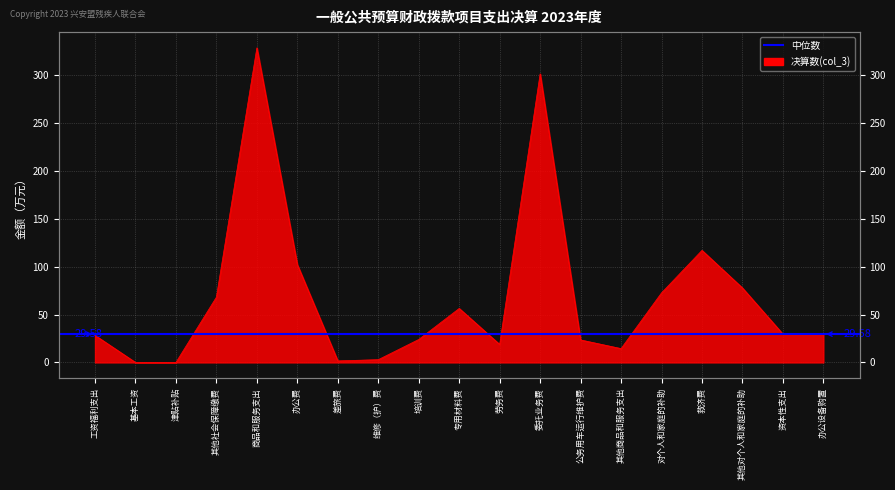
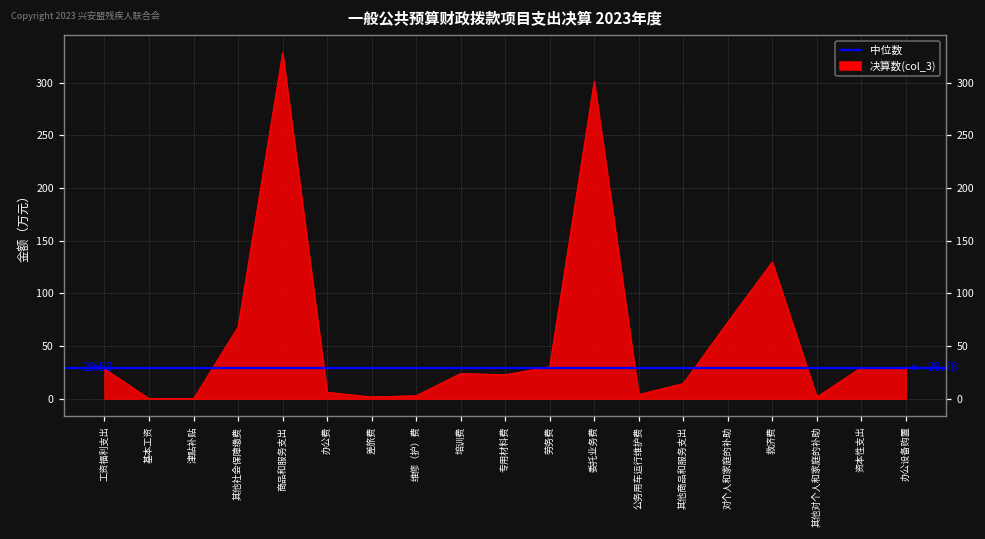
  {
    "基本工资": 0,
    "津贴补贴": 0,
    "其他社会保障缴费": 70,
    "商品和服务支出": 330,
-   "办公费": 100,
+   "办公费": 10,
    "差旅费": 0,
    "维修（护）费": 0,
    "培训费": 20,
-   "专用材料费": 60,
-   "劳务费": 20,
+   "专用材料费": 20,
+   "劳务费": 30,
    "委托业务费": 300,
-   "公务用车运行维护费": 20,
+   "公务用车运行维护费": 0,
    "其他商品和服务支出": 10,
    "对个人和家庭的补助": 70,
-   "救济费": 120,
-   "其他对个人和家庭的补助": 80,
+   "救济费": 130,
+   "其他对个人和家庭的补助": 0,
    "资本性支出": 30
  }
